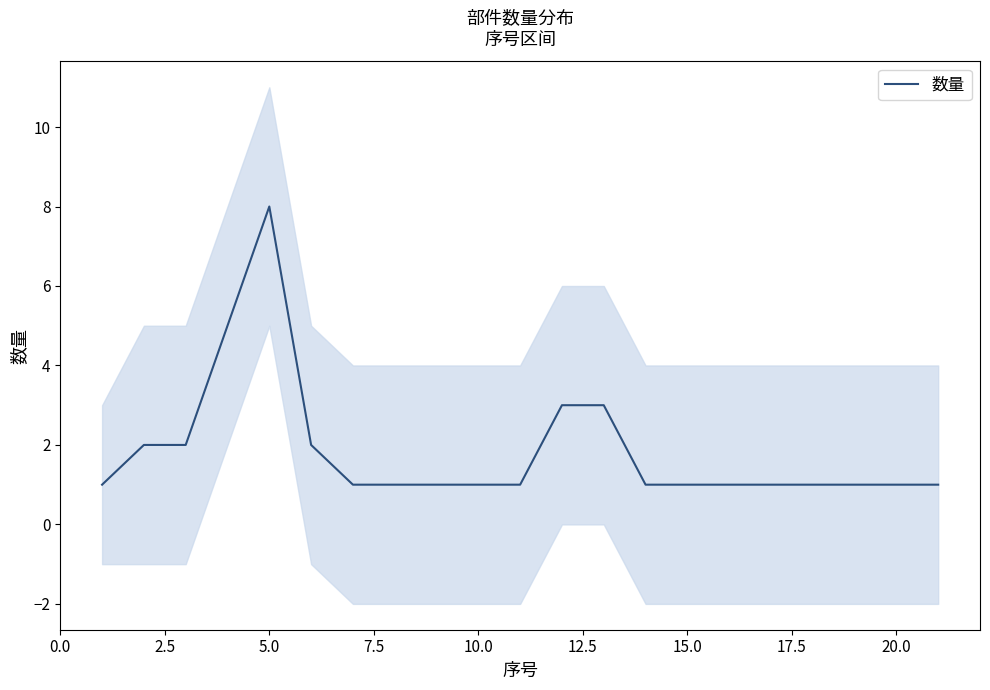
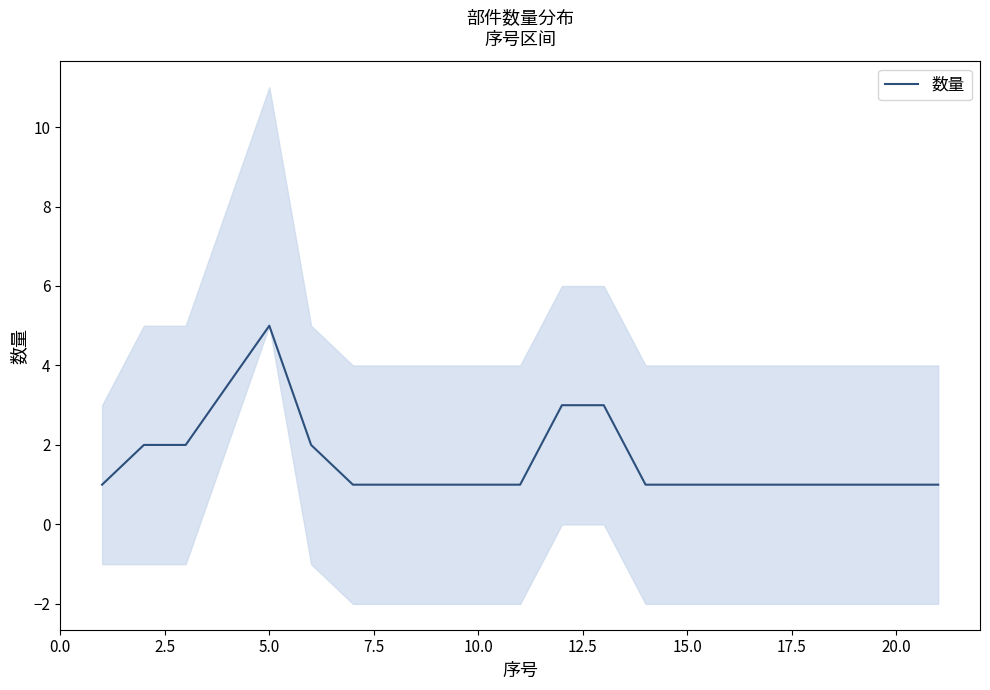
  {
    "数量": {
-     "5.0": 8,
+     "5.0": 5,
      "10.0": 1,
      "15.0": 1,
      "20.0": 1
    }
  }
